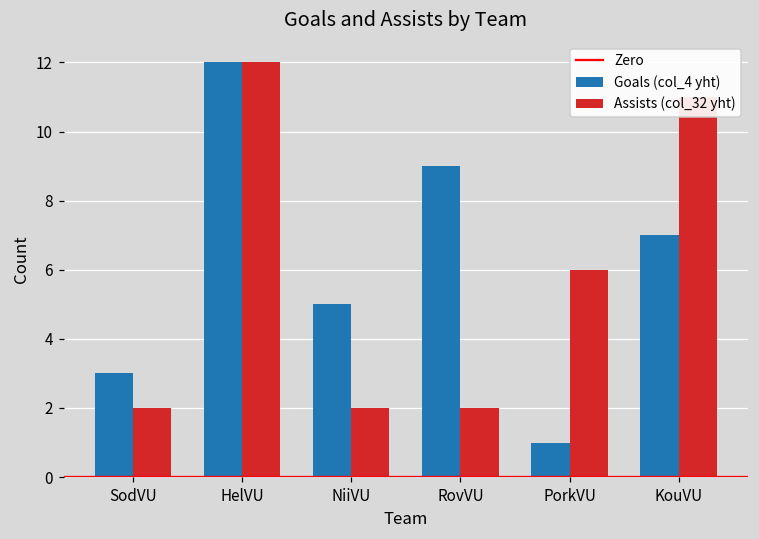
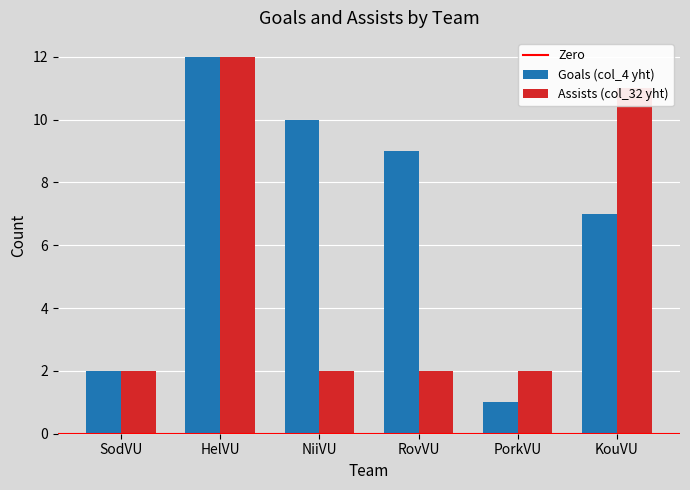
  {
    "Goals (col_4 yht)": {
-     "SodVU": 3,
+     "SodVU": 2,
      "HelVU": 12,
-     "NiiVU": 5,
+     "NiiVU": 10,
      "RovVU": 9,
      "PorkVU": 1,
      "KouVU": 7
    },
    "Assists (col_32 yht)": {
      "SodVU": 2,
      "HelVU": 12,
      "NiiVU": 2,
      "RovVU": 2,
-     "PorkVU": 6
+     "PorkVU": 2
    }
  }
